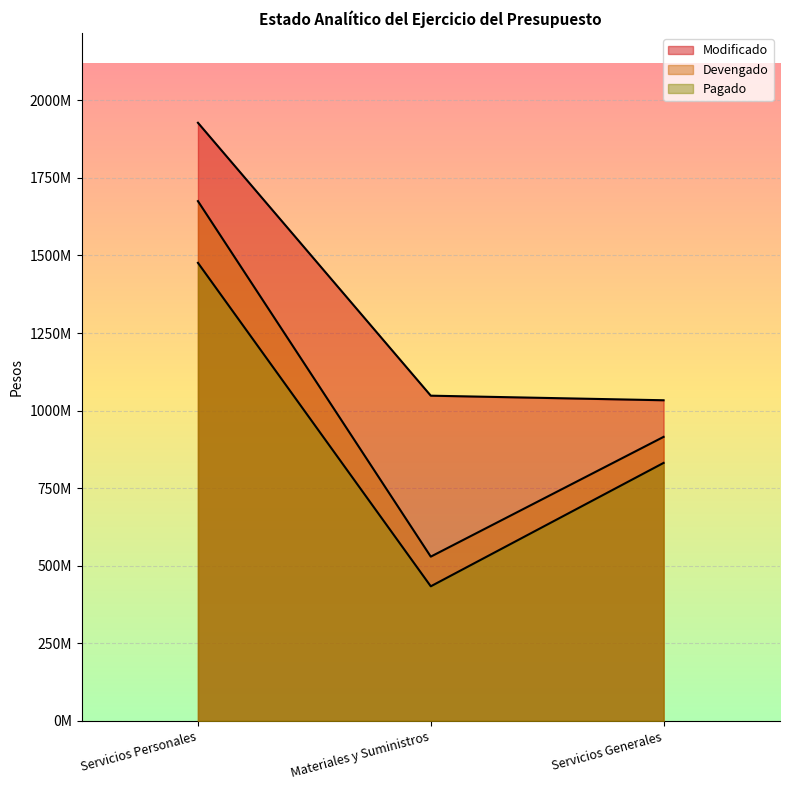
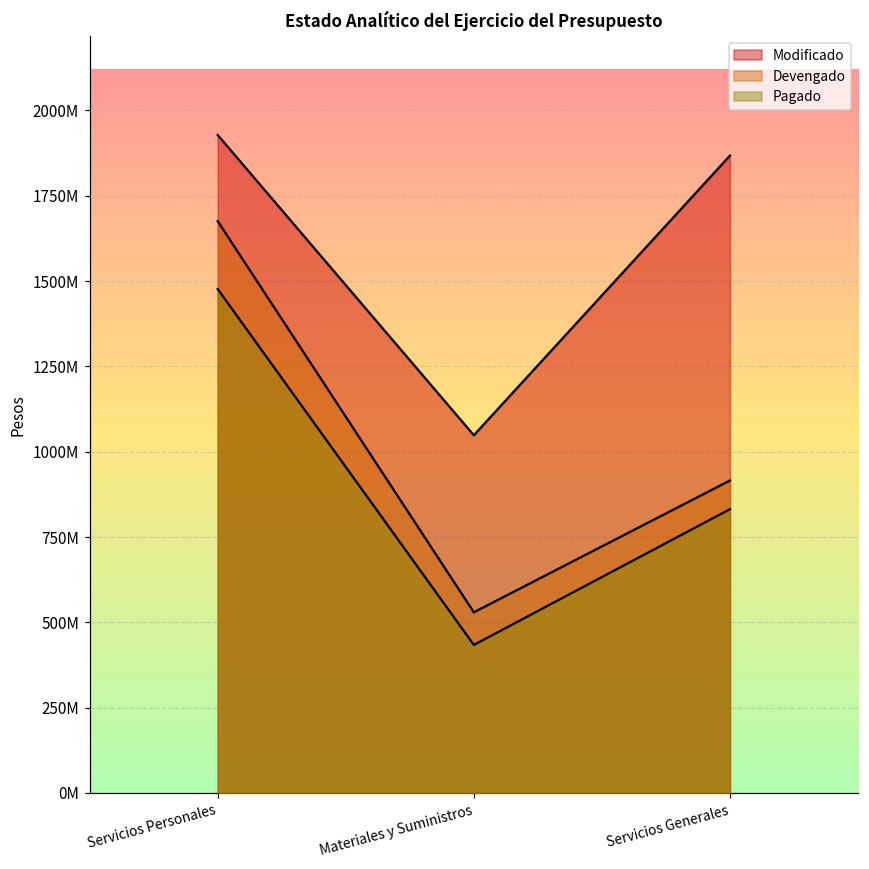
  {
    "Modificado": {
      "Servicios Personales": 1930000000,
      "Materiales y Suministros": 1050000000,
-     "Servicios Generales": 1030000000
+     "Servicios Generales": 1870000000
    }
  }
